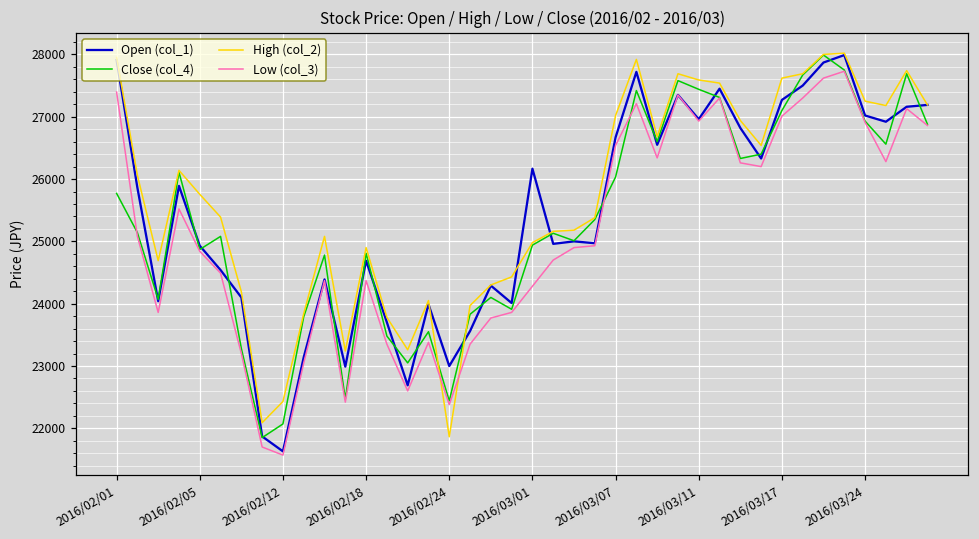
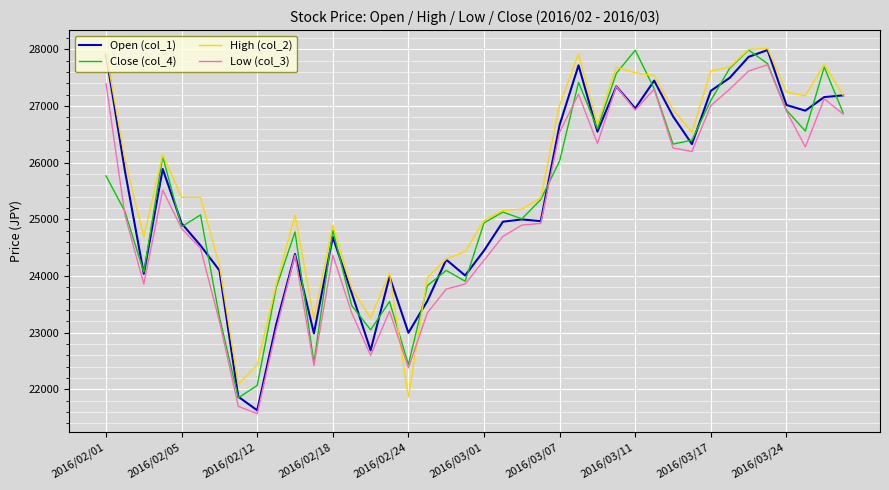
  {
    "Open (col_1)": {
      "2016/02/05": 24900,
      "2016/02/12": 21600,
      "2016/02/18": 24700,
      "2016/02/24": 23000,
-     "2016/03/01": 26200,
+     "2016/03/01": 24500,
      "2016/03/07": 26700,
      "2016/03/17": 27300,
      "2016/03/24": 27000
    },
    "Close (col_4)": {
      "2016/02/01": 25800,
      "2016/02/12": 22100,
      "2016/02/18": 24800,
      "2016/02/24": 22400,
      "2016/03/07": 26000,
-     "2016/03/11": 27400,
+     "2016/03/11": 28000,
      "2016/03/17": 27100
    },
    "High (col_2)": {
-     "2016/02/05": 25800,
+     "2016/02/05": 25400,
      "2016/02/12": 22400,
      "2016/02/18": 24900,
      "2016/02/24": 21900,
      "2016/03/07": 27000,
      "2016/03/11": 27600,
      "2016/03/17": 27600,
      "2016/03/24": 27300
    },
    "Low (col_3)": {
      "2016/02/01": 27400,
      "2016/02/12": 21600,
      "2016/02/18": 24400,
      "2016/02/24": 22400,
      "2016/03/01": 24300,
      "2016/03/07": 26500,
      "2016/03/17": 27000
    }
  }
